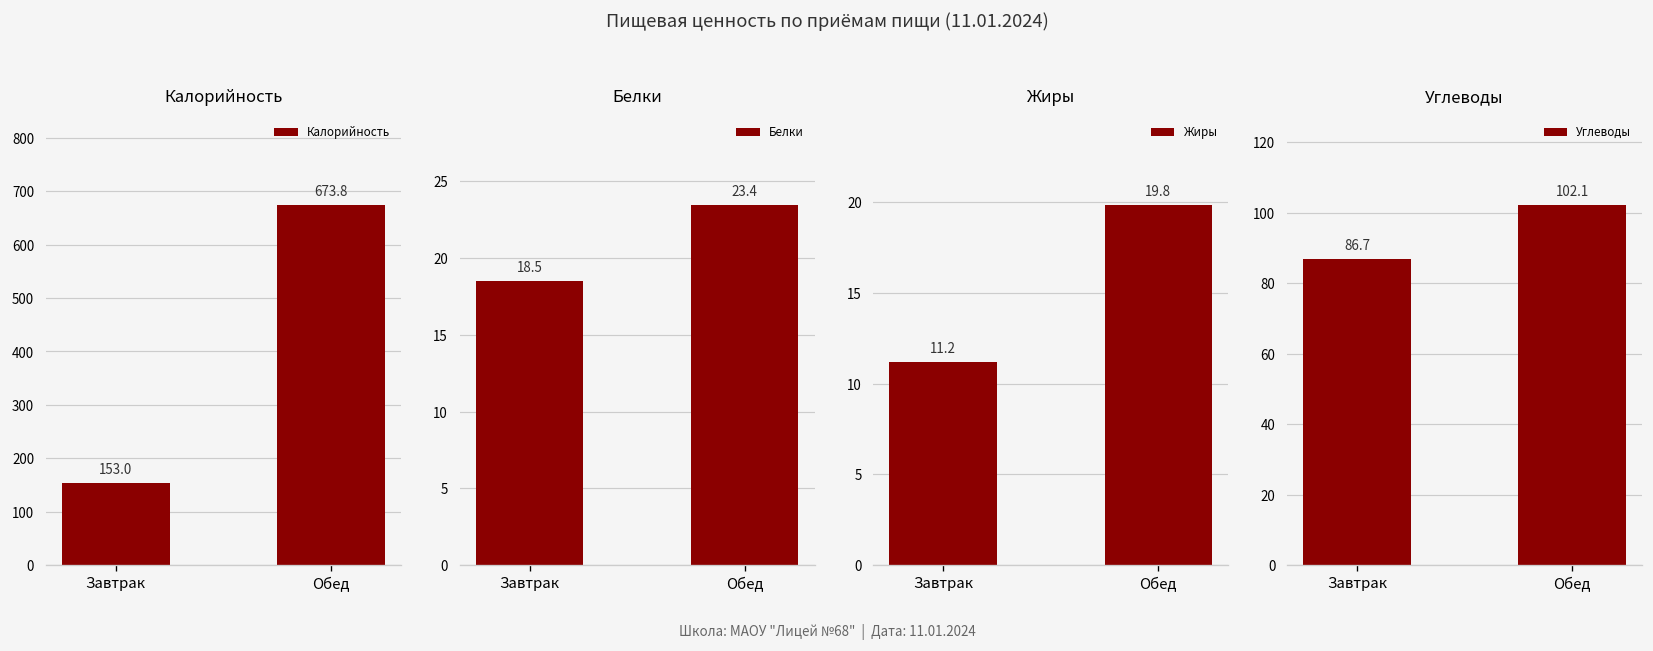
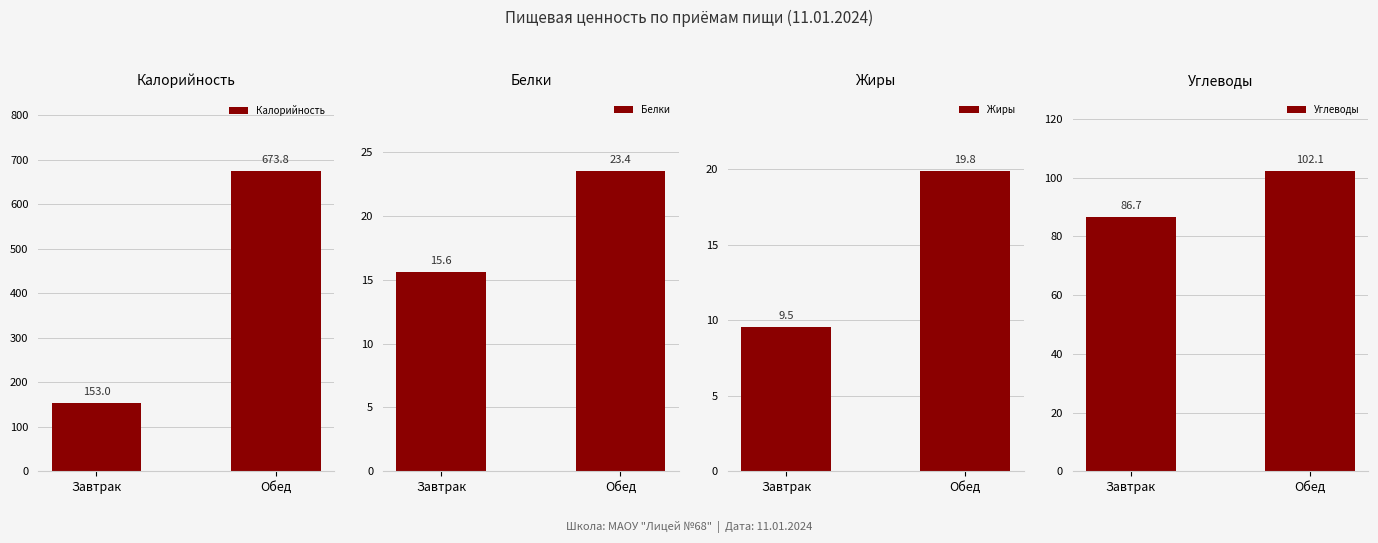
  {
    "Калорийность": {
      "Завтрак": 153.0,
      "Обед": 673.8
    },
    "Белки": {
-     "Завтрак": 18.5,
+     "Завтрак": 15.6,
      "Обед": 23.4
    },
    "Жиры": {
-     "Завтрак": 11.2,
+     "Завтрак": 9.5,
      "Обед": 19.8
    },
    "Углеводы": {
      "Завтрак": 86.7,
      "Обед": 102.1
    }
  }
